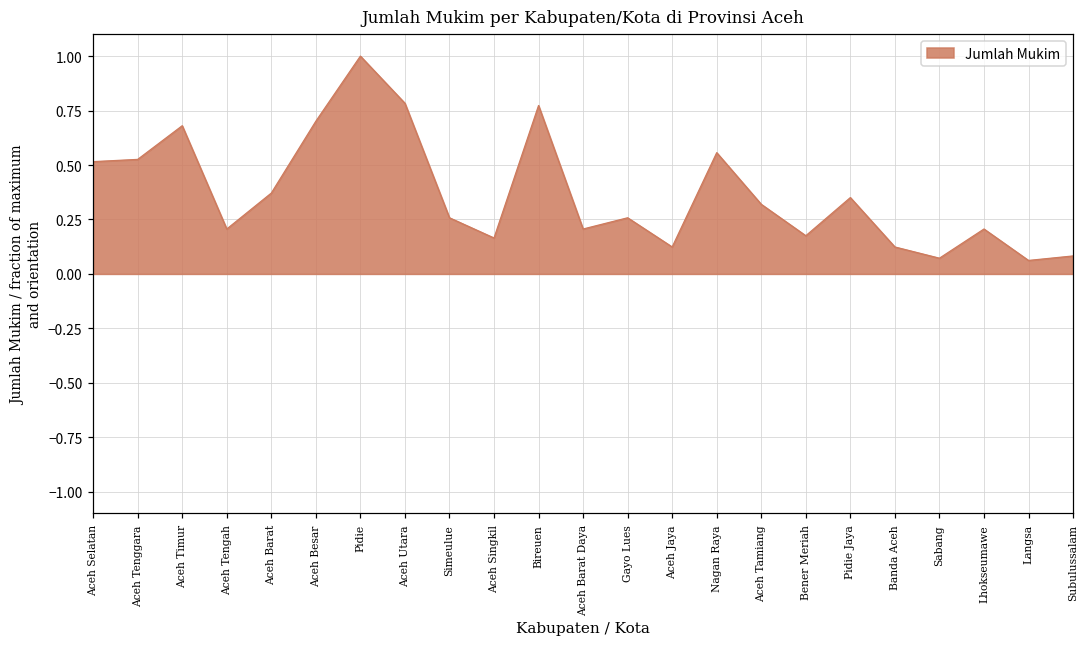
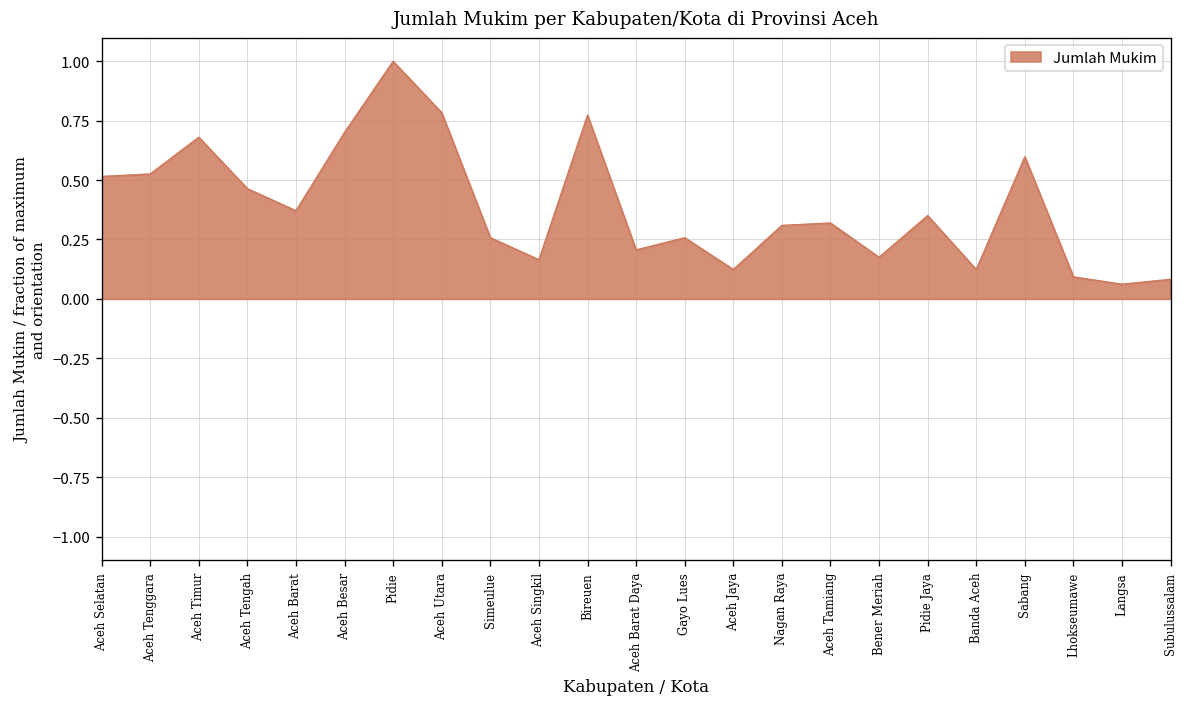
  {
    "Aceh Selatan": 0.52,
    "Aceh Tenggara": 0.53,
    "Aceh Timur": 0.68,
-   "Aceh Tengah": 0.21,
+   "Aceh Tengah": 0.46,
    "Aceh Barat": 0.37,
    "Aceh Besar": 0.70,
    "Pidie": 1.00,
    "Aceh Utara": 0.78,
    "Simeulue": 0.26,
    "Aceh Singkil": 0.16,
    "Bireuen": 0.77,
    "Aceh Barat Daya": 0.21,
    "Gayo Lues": 0.26,
    "Aceh Jaya": 0.12,
-   "Nagan Raya": 0.56,
+   "Nagan Raya": 0.31,
    "Aceh Tamiang": 0.32,
    "Bener Meriah": 0.18,
    "Pidie Jaya": 0.35,
    "Banda Aceh": 0.12,
-   "Sabang": 0.07,
-   "Lhokseumawe": 0.21,
+   "Sabang": 0.60,
+   "Lhokseumawe": 0.09,
    "Langsa": 0.06,
    "Subulussalam": 0.08
  }
